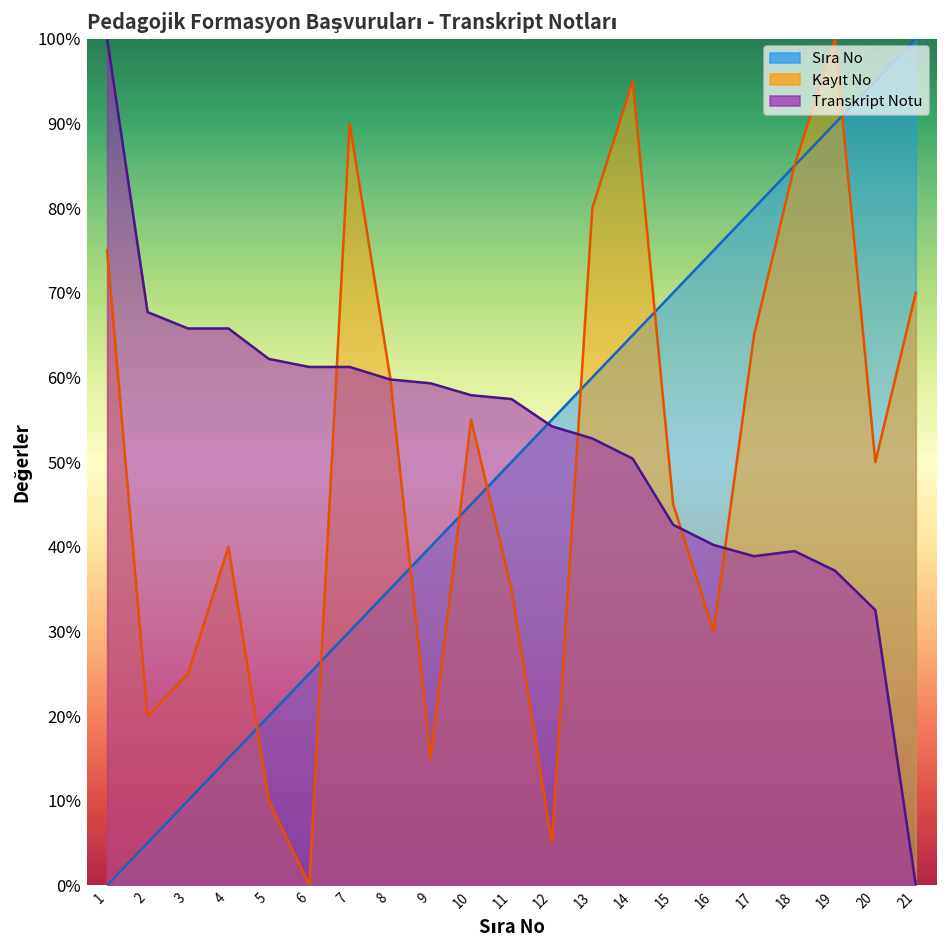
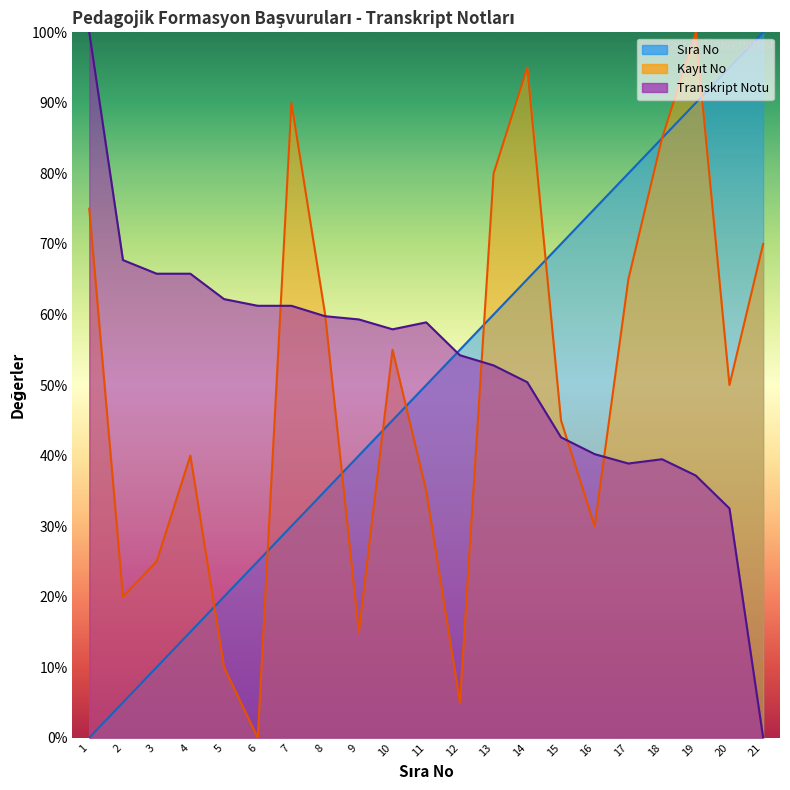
  {
    "Sıra No": {
      "1": "0%",
      "2": "5%",
      "3": "10%",
      "4": "15%",
      "5": "20%",
      "6": "25%",
      "7": "30%",
      "8": "35%",
      "9": "40%",
      "10": "45%",
      "11": "50%",
      "12": "55%",
      "13": "60%",
      "14": "65%",
      "15": "70%",
      "16": "75%",
      "17": "80%",
      "19": "90%",
      "21": "100%"
    },
    "Kayıt No": {
      "1": "75%",
      "2": "20%",
      "3": "25%",
      "4": "40%",
      "5": "10%",
      "6": "0%",
      "7": "90%",
      "9": "15%",
      "10": "55%",
      "11": "35%",
      "12": "5%",
      "13": "80%",
      "14": "95%",
      "15": "45%",
      "16": "30%",
      "17": "65%",
      "19": "100%",
      "20": "50%",
      "21": "70%"
    },
    "Transkript Notu": {
      "1": "100%",
      "2": "68%",
      "3": "66%",
      "4": "66%",
      "5": "62%",
      "6": "61%",
      "7": "61%",
      "9": "59%",
      "10": "58%",
-     "11": "57%",
+     "11": "59%",
      "12": "54%",
      "13": "53%",
      "14": "50%",
      "15": "43%",
      "16": "40%",
      "17": "39%",
      "18": "39%",
      "19": "37%",
      "20": "33%",
      "21": "0%"
    }
  }
